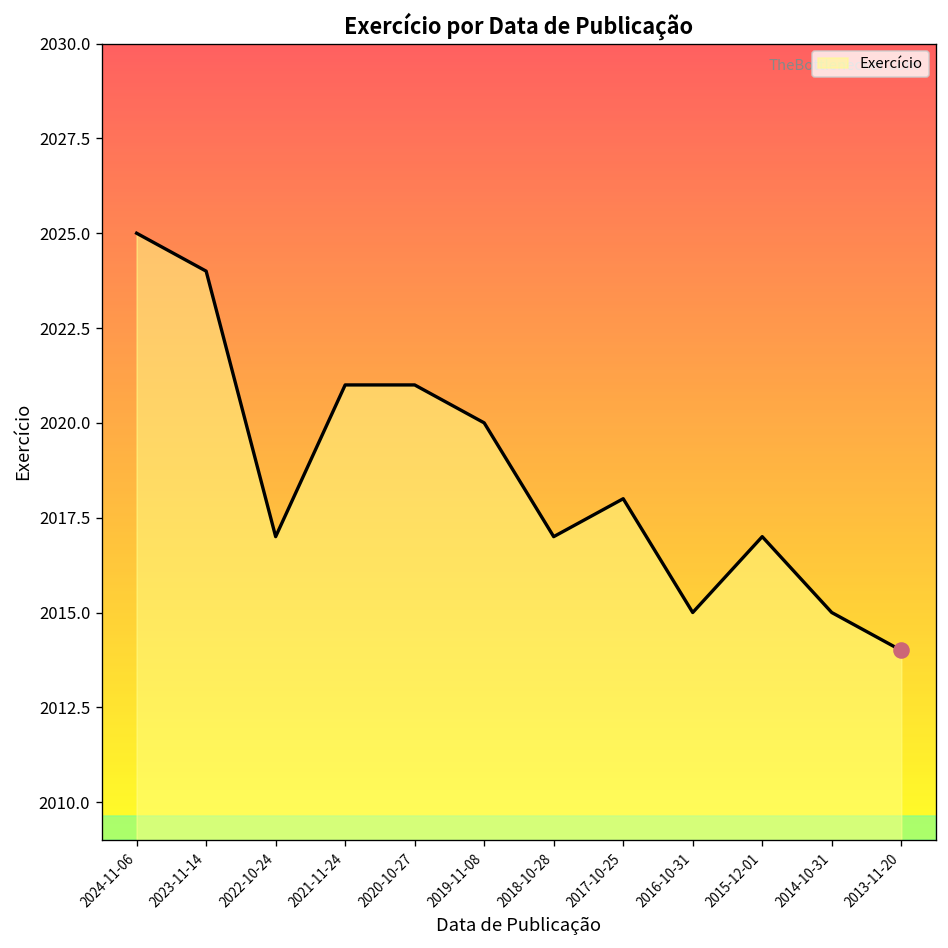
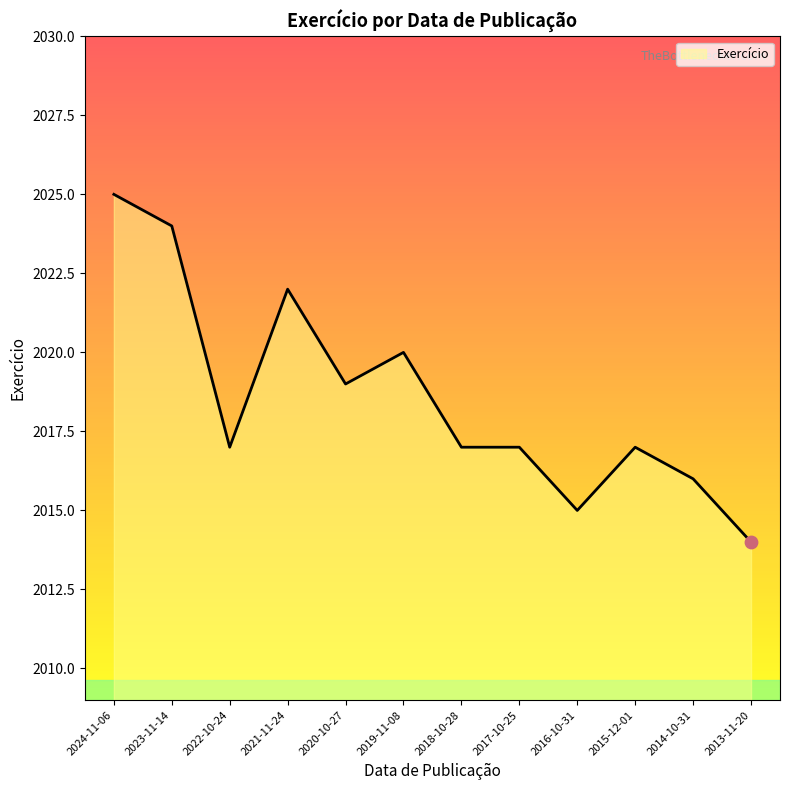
  {
    "Exercício": {
      "2024-11-06": 2025,
      "2023-11-14": 2024,
      "2022-10-24": 2017,
-     "2021-11-24": 2021,
-     "2020-10-27": 2021,
+     "2021-11-24": 2022,
+     "2020-10-27": 2019,
      "2019-11-08": 2020,
      "2018-10-28": 2017,
-     "2017-10-25": 2018,
+     "2017-10-25": 2017,
      "2016-10-31": 2015,
      "2015-12-01": 2017,
-     "2014-10-31": 2015
+     "2014-10-31": 2016
    }
  }
